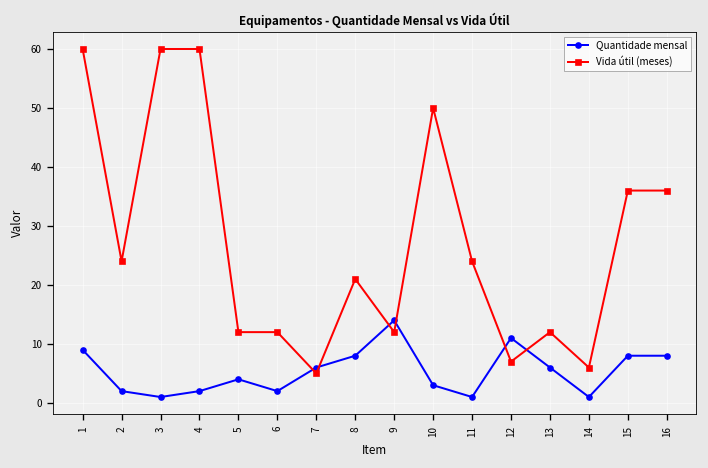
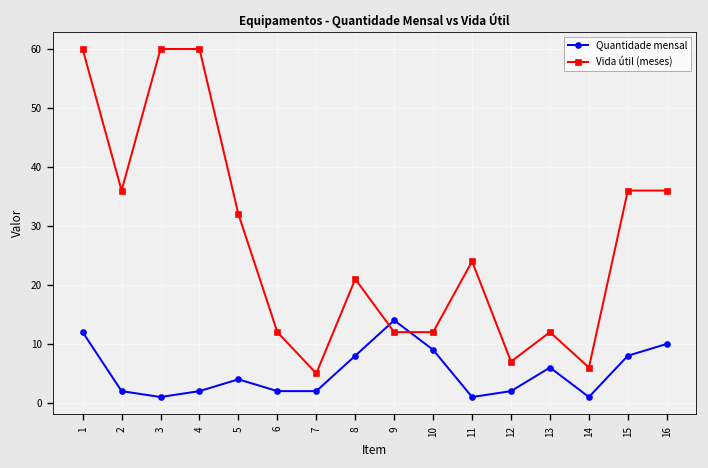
  {
    "Quantidade mensal": {
-     "1": 9,
+     "1": 12,
      "2": 2,
      "3": 1,
      "4": 2,
      "5": 4,
      "6": 2,
-     "7": 6,
+     "7": 2,
      "8": 8,
      "9": 14,
-     "10": 3,
+     "10": 9,
      "11": 1,
-     "12": 11,
+     "12": 2,
      "13": 6,
      "14": 1,
      "15": 8,
-     "16": 8
+     "16": 10
    },
    "Vida útil (meses)": {
      "1": 60,
-     "2": 24,
+     "2": 36,
      "3": 60,
      "4": 60,
-     "5": 12,
+     "5": 32,
      "6": 12,
      "7": 5,
      "8": 21,
      "9": 12,
-     "10": 50,
+     "10": 12,
      "11": 24,
      "12": 7,
      "13": 12,
      "14": 6,
      "15": 36,
      "16": 36
    }
  }
